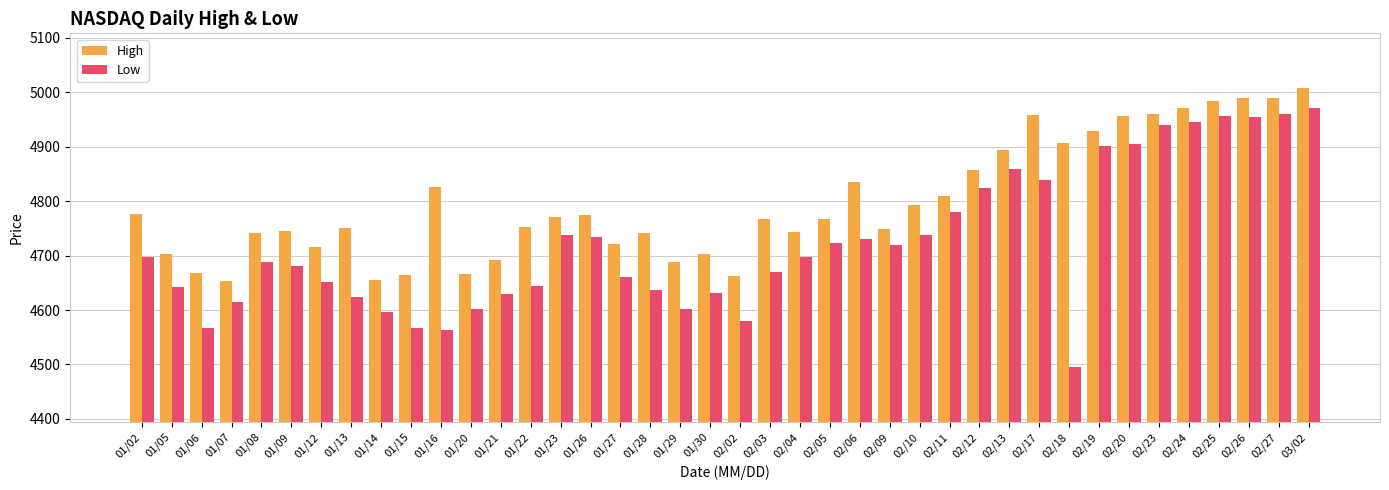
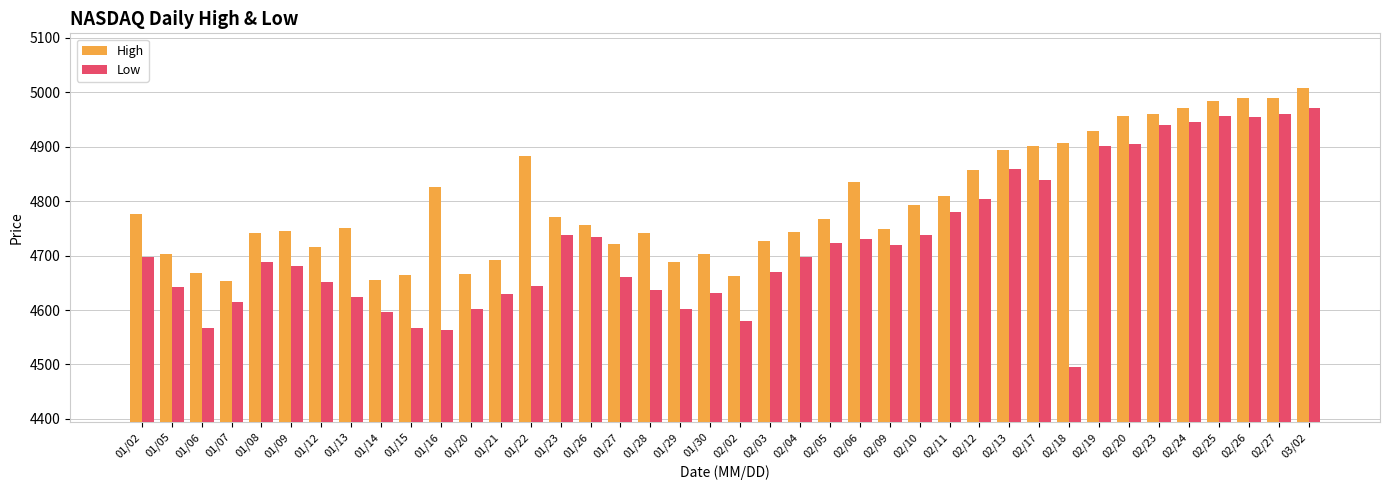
  {
    "High": {
      "01/02": 4780,
      "01/05": 4700,
      "01/06": 4670,
      "01/07": 4650,
      "01/08": 4740,
      "01/09": 4740,
      "01/12": 4720,
      "01/13": 4750,
      "01/14": 4660,
      "01/15": 4660,
      "01/16": 4830,
      "01/20": 4670,
      "01/21": 4690,
-     "01/22": 4750,
+     "01/22": 4880,
      "01/23": 4770,
-     "01/26": 4770,
+     "01/26": 4760,
      "01/27": 4720,
      "01/28": 4740,
      "01/29": 4690,
      "01/30": 4700,
      "02/02": 4660,
-     "02/03": 4770,
+     "02/03": 4730,
      "02/04": 4740,
      "02/05": 4770,
      "02/06": 4840,
      "02/09": 4750,
      "02/10": 4790,
      "02/11": 4810,
      "02/12": 4860,
      "02/13": 4890,
-     "02/17": 4960,
+     "02/17": 4900,
      "02/18": 4910,
      "02/19": 4930,
      "02/20": 4960,
      "02/23": 4960,
      "02/24": 4970,
      "02/25": 4980,
      "02/26": 4990,
      "02/27": 4990,
      "03/02": 5010
    },
    "Low": {
      "01/02": 4700,
      "01/05": 4640,
      "01/06": 4570,
      "01/07": 4610,
      "01/08": 4690,
      "01/09": 4680,
      "01/12": 4650,
      "01/13": 4620,
      "01/14": 4600,
      "01/15": 4570,
      "01/16": 4560,
      "01/20": 4600,
      "01/21": 4630,
      "01/22": 4640,
      "01/23": 4740,
      "01/26": 4730,
      "01/27": 4660,
      "01/28": 4640,
      "01/29": 4600,
      "01/30": 4630,
      "02/02": 4580,
      "02/03": 4670,
      "02/04": 4700,
      "02/05": 4720,
      "02/06": 4730,
      "02/09": 4720,
      "02/10": 4740,
      "02/11": 4780,
-     "02/12": 4820,
+     "02/12": 4800,
      "02/13": 4860,
      "02/17": 4840,
      "02/18": 4490,
      "02/19": 4900,
      "02/20": 4910,
      "02/23": 4940,
      "02/24": 4950,
      "02/25": 4960,
      "02/26": 4960,
      "02/27": 4960,
      "03/02": 4970
    }
  }
